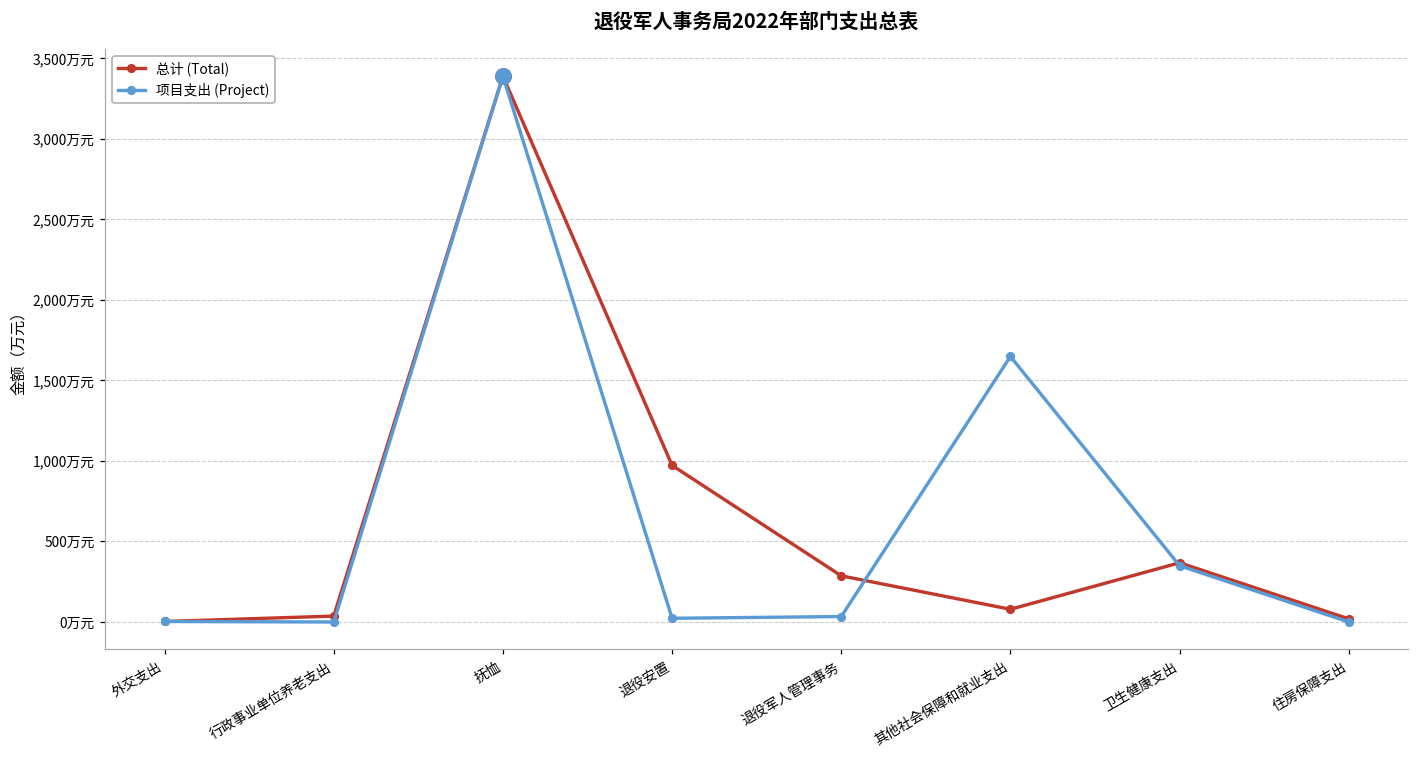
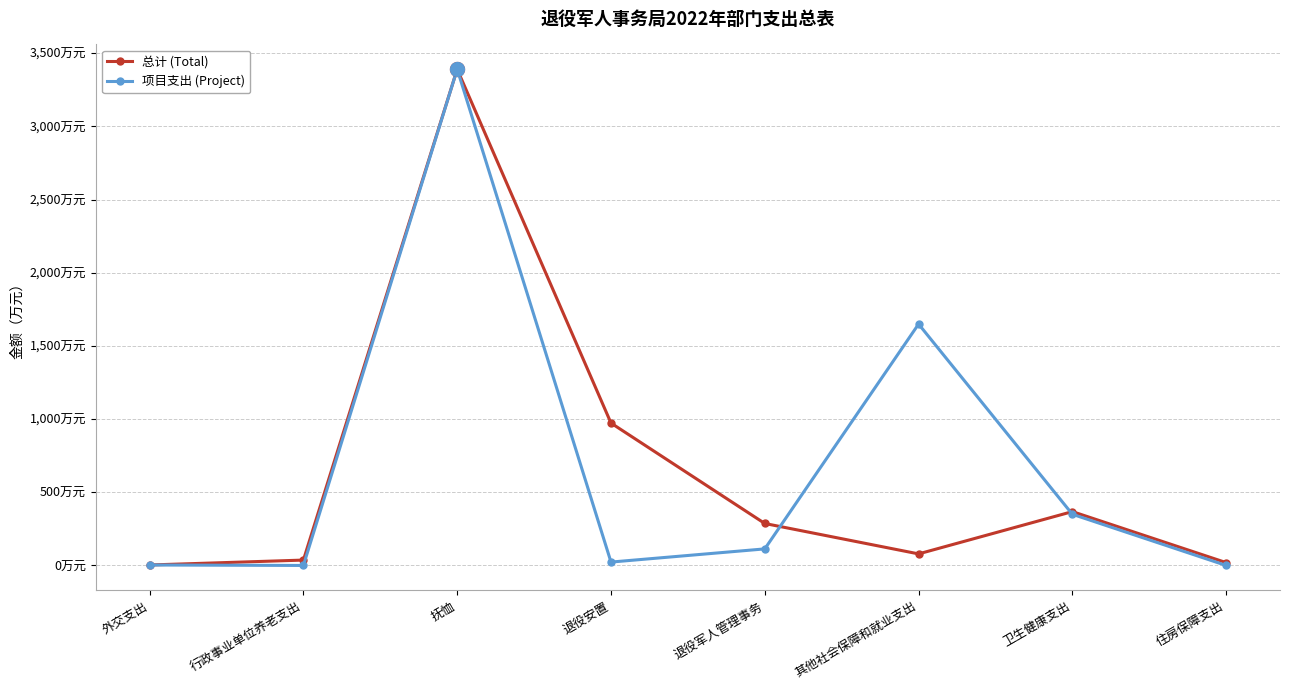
  {
    "项目支出 (Project)": {
      "行政事业单位养老支出": "0万元",
      "退役安置": "20万元",
-     "退役军人管理事务": "30万元",
+     "退役军人管理事务": "110万元",
      "其他社会保障和就业支出": "1,650万元",
      "卫生健康支出": "350万元",
      "住房保障支出": "0万元"
    }
  }
